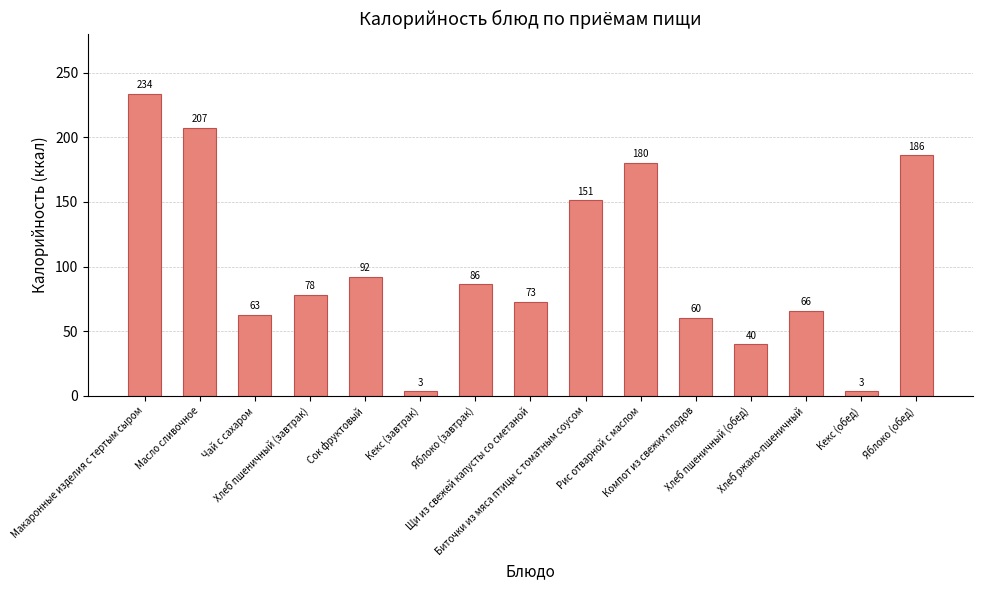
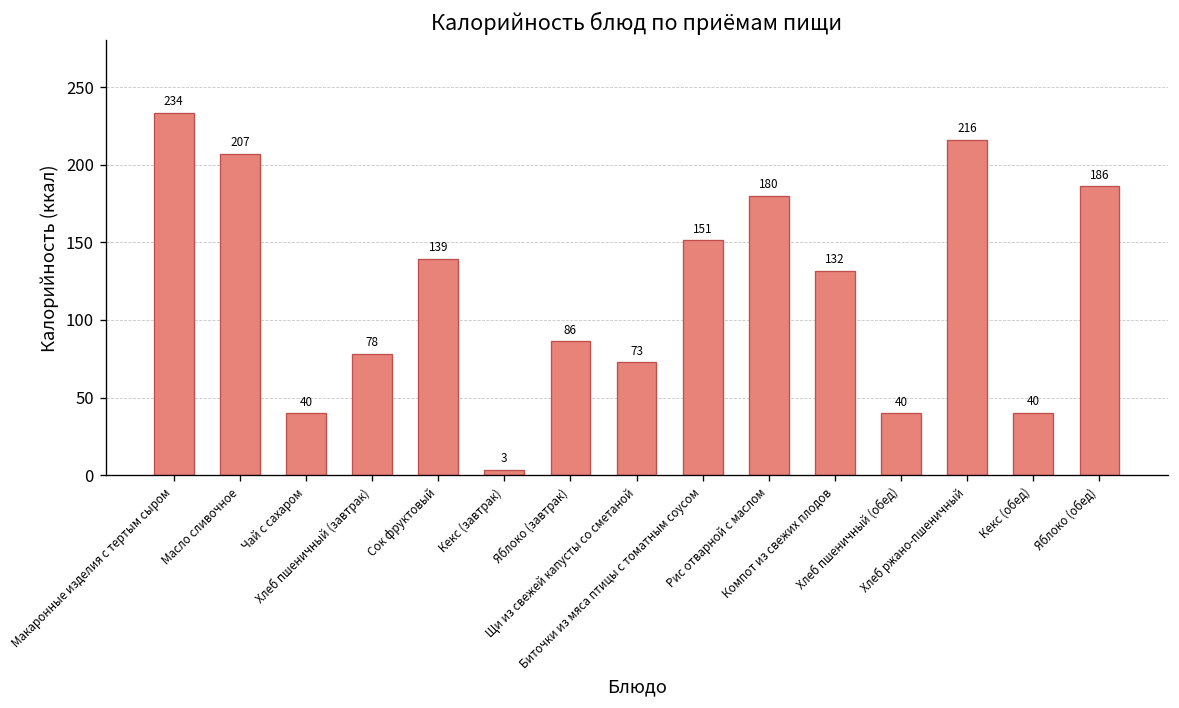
  {
    "Макаронные изделия с тертым сыром": 234,
    "Масло сливочное": 207,
-   "Чай с сахаром": 63,
+   "Чай с сахаром": 40,
    "Хлеб пшеничный (завтрак)": 78,
-   "Сок фруктовый": 92,
+   "Сок фруктовый": 139,
    "Кекс (завтрак)": 3,
    "Яблоко (завтрак)": 86,
    "Щи из свежей капусты со сметаной": 73,
    "Биточки из мяса птицы с томатным соусом": 151,
    "Рис отварной с маслом": 180,
-   "Компот из свежих плодов": 60,
+   "Компот из свежих плодов": 132,
    "Хлеб пшеничный (обед)": 40,
-   "Хлеб ржано-пшеничный": 66,
-   "Кекс (обед)": 3,
+   "Хлеб ржано-пшеничный": 216,
+   "Кекс (обед)": 40,
    "Яблоко (обед)": 186
  }
